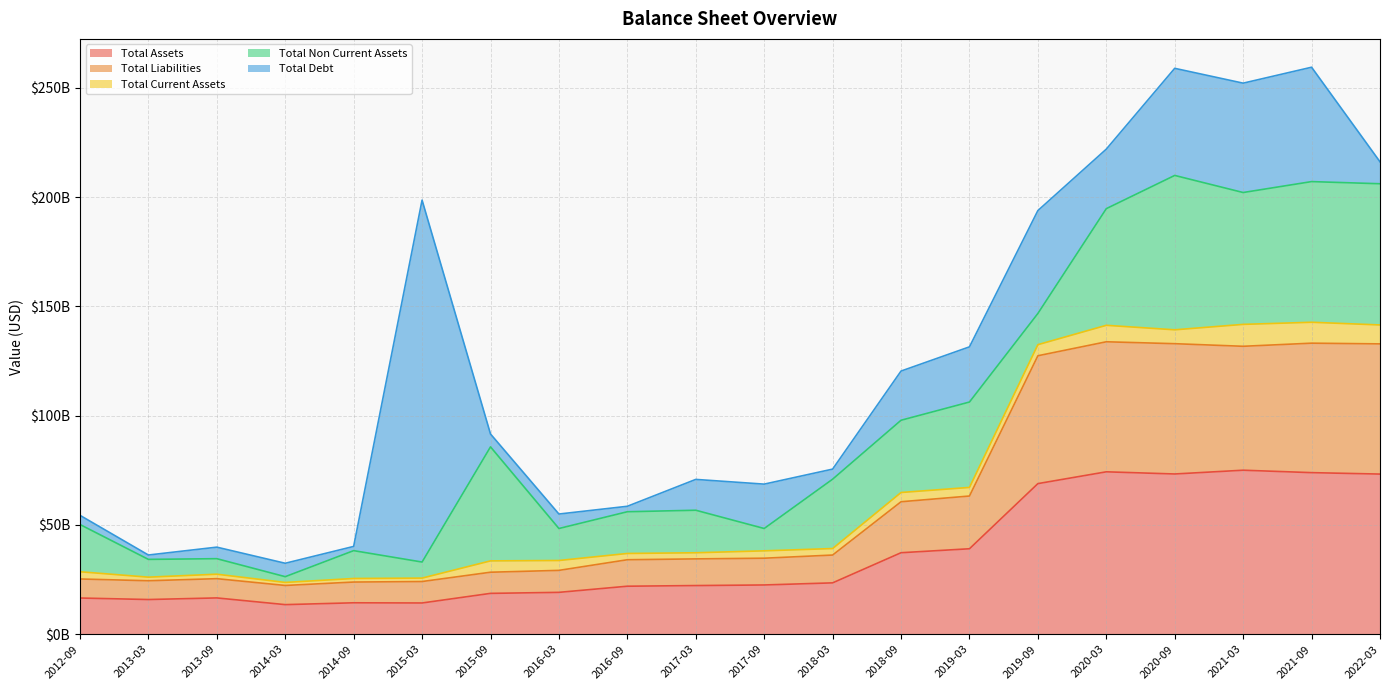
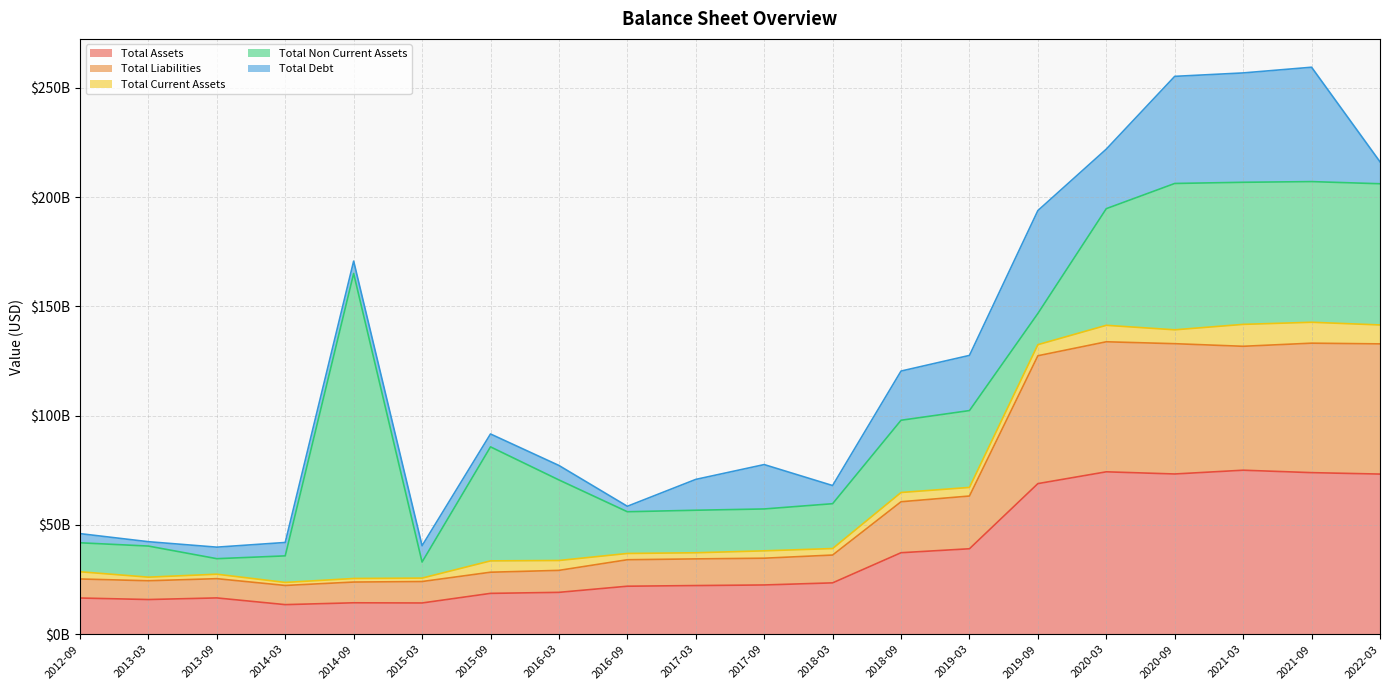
  {
    "Total Non Current Assets": {
-     "2012-09": "$22000000000",
-     "2013-03": "$8000000000",
+     "2012-09": "$13000000000",
+     "2013-03": "$14000000000",
      "2013-09": "$7000000000",
-     "2014-03": "$3000000000",
-     "2014-09": "$13000000000",
+     "2014-03": "$12000000000",
+     "2014-09": "$140000000000",
      "2015-03": "$7000000000",
      "2015-09": "$52000000000",
-     "2016-03": "$15000000000",
+     "2016-03": "$37000000000",
      "2016-09": "$19000000000",
      "2017-03": "$19000000000",
-     "2017-09": "$10000000000",
-     "2018-03": "$32000000000",
+     "2017-09": "$19000000000",
+     "2018-03": "$21000000000",
      "2018-09": "$33000000000",
-     "2019-03": "$39000000000",
+     "2019-03": "$35000000000",
      "2019-09": "$14000000000",
      "2020-03": "$53000000000",
-     "2020-09": "$71000000000",
-     "2021-03": "$60000000000",
+     "2020-09": "$67000000000",
+     "2021-03": "$65000000000",
      "2021-09": "$64000000000",
      "2022-03": "$65000000000"
    },
    "Total Debt": {
      "2012-09": "$4000000000",
      "2013-03": "$2000000000",
      "2013-09": "$5000000000",
      "2014-03": "$6000000000",
-     "2014-09": "$2000000000",
-     "2015-03": "$166000000000",
+     "2014-09": "$6000000000",
+     "2015-03": "$7000000000",
      "2015-09": "$6000000000",
      "2016-03": "$7000000000",
      "2016-09": "$2000000000",
      "2017-03": "$14000000000",
      "2017-09": "$20000000000",
-     "2018-03": "$5000000000",
+     "2018-03": "$8000000000",
      "2018-09": "$23000000000",
      "2019-03": "$25000000000",
      "2019-09": "$47000000000",
      "2020-03": "$27000000000",
      "2020-09": "$49000000000",
      "2021-03": "$50000000000",
      "2021-09": "$52000000000",
      "2022-03": "$10000000000"
    }
  }
